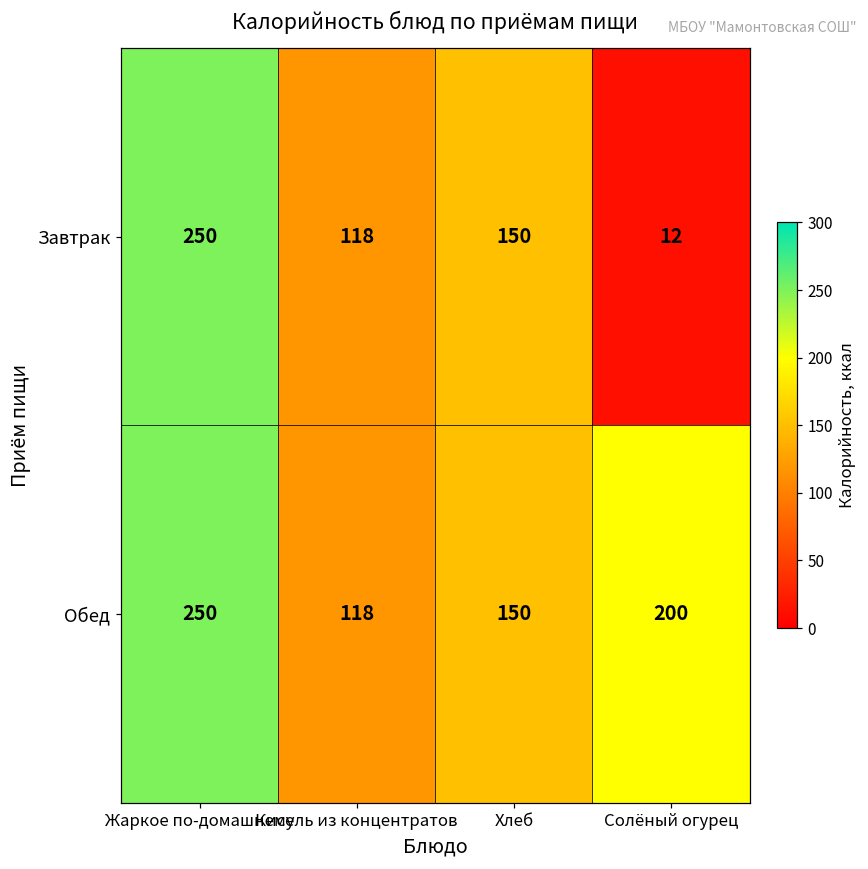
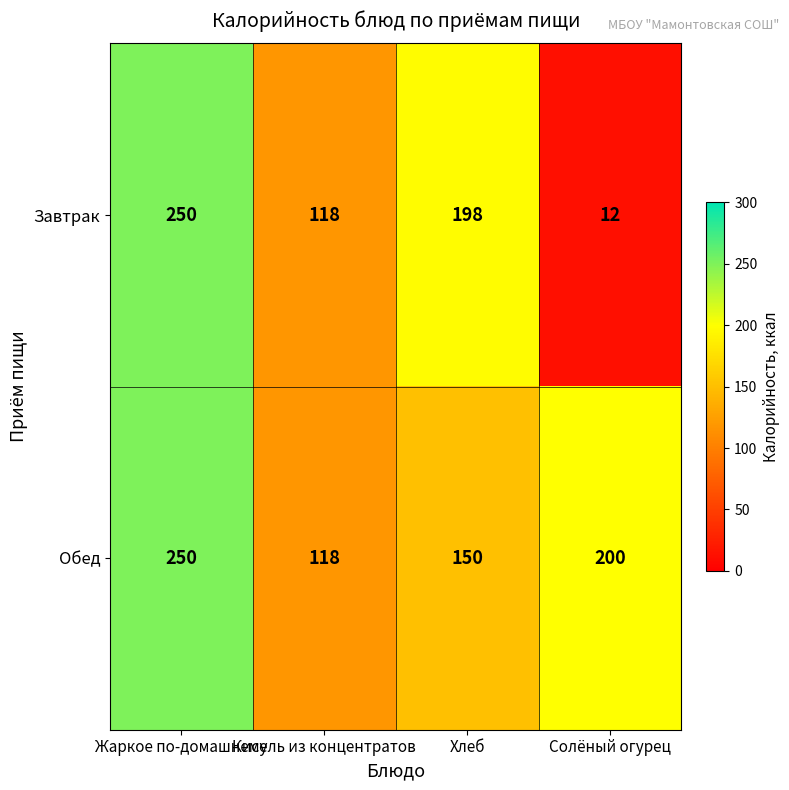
  {
    "Завтрак": {
-     "Хлеб": 150,
+     "Хлеб": 198,
      "Солёный огурец": 12
    },
    "Обед": {
      "Хлеб": 150,
      "Солёный огурец": 200
    }
  }
